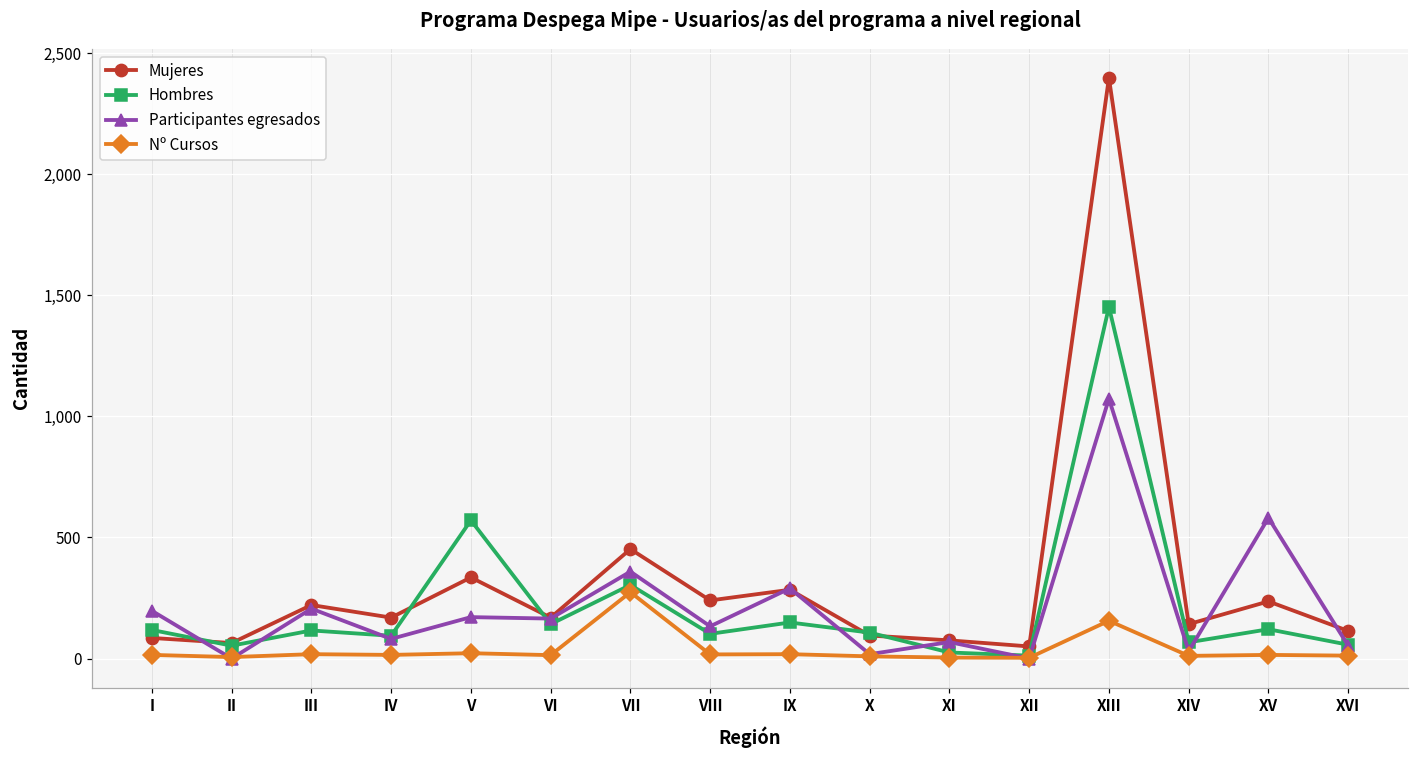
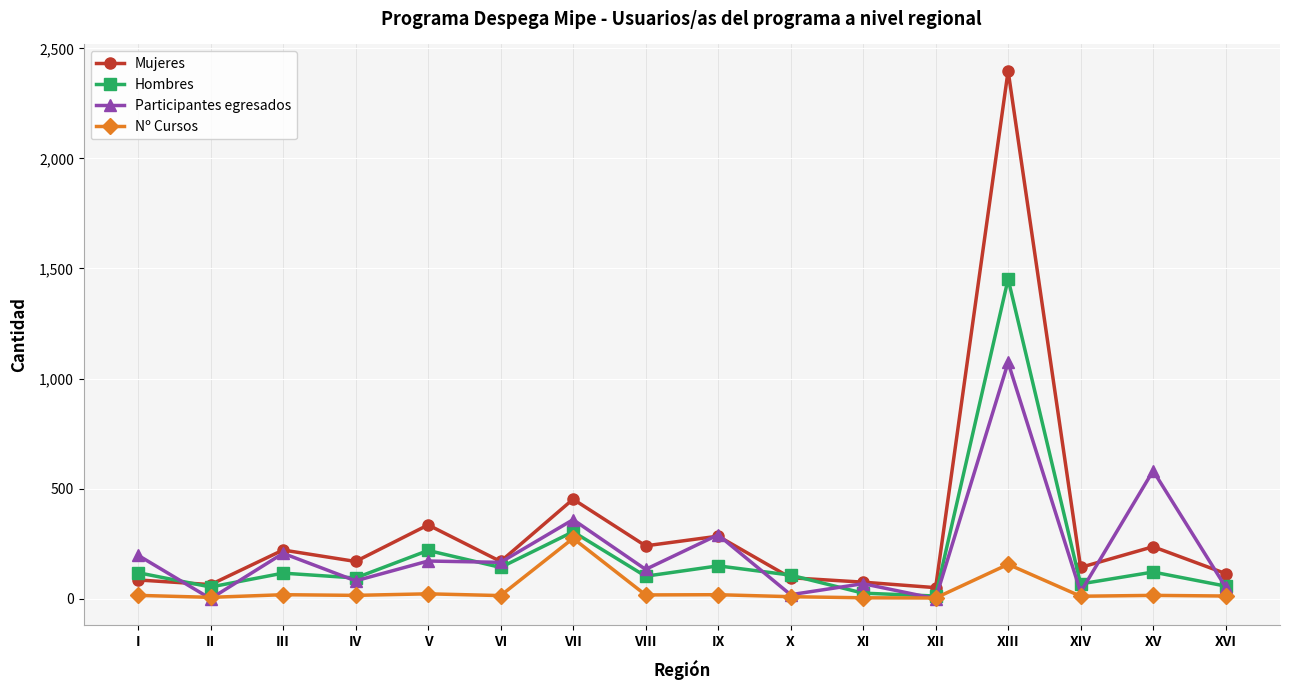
  {
    "Mujeres": {
      "I": "90",
      "III": "220",
      "IV": "170",
      "V": "340",
      "VII": "450",
      "VIII": "240",
      "X": "100",
      "XII": "50",
      "XIII": "2,400",
      "XIV": "140",
      "XV": "240",
      "XVI": "110"
    },
    "Hombres": {
      "I": "120",
      "III": "120",
      "IV": "90",
-     "V": "570",
+     "V": "220",
      "VI": "140",
      "VII": "300",
      "VIII": "100",
      "IX": "150",
      "X": "110",
      "XI": "30",
      "XIII": "1,450",
      "XIV": "70",
      "XV": "120"
    },
    "Participantes egresados": {
      "I": "200",
      "III": "210",
      "IV": "80",
      "V": "170",
      "VII": "360",
      "VIII": "130",
      "XIII": "1,070",
      "XIV": "30",
      "XV": "580"
    },
    "Nº Cursos": {
      "I": "20",
      "III": "20",
      "IV": "20",
      "V": "20",
      "VI": "10",
      "VII": "270",
      "VIII": "20",
      "IX": "20",
      "XI": "0",
      "XIII": "160",
      "XIV": "10",
      "XV": "20",
      "XVI": "10"
    }
  }
